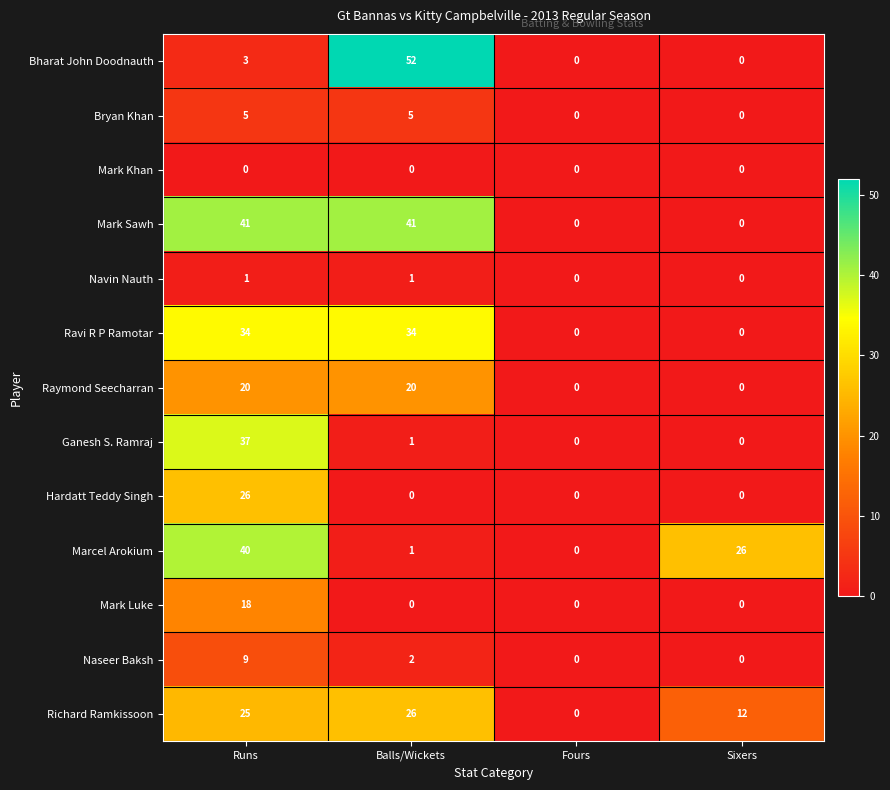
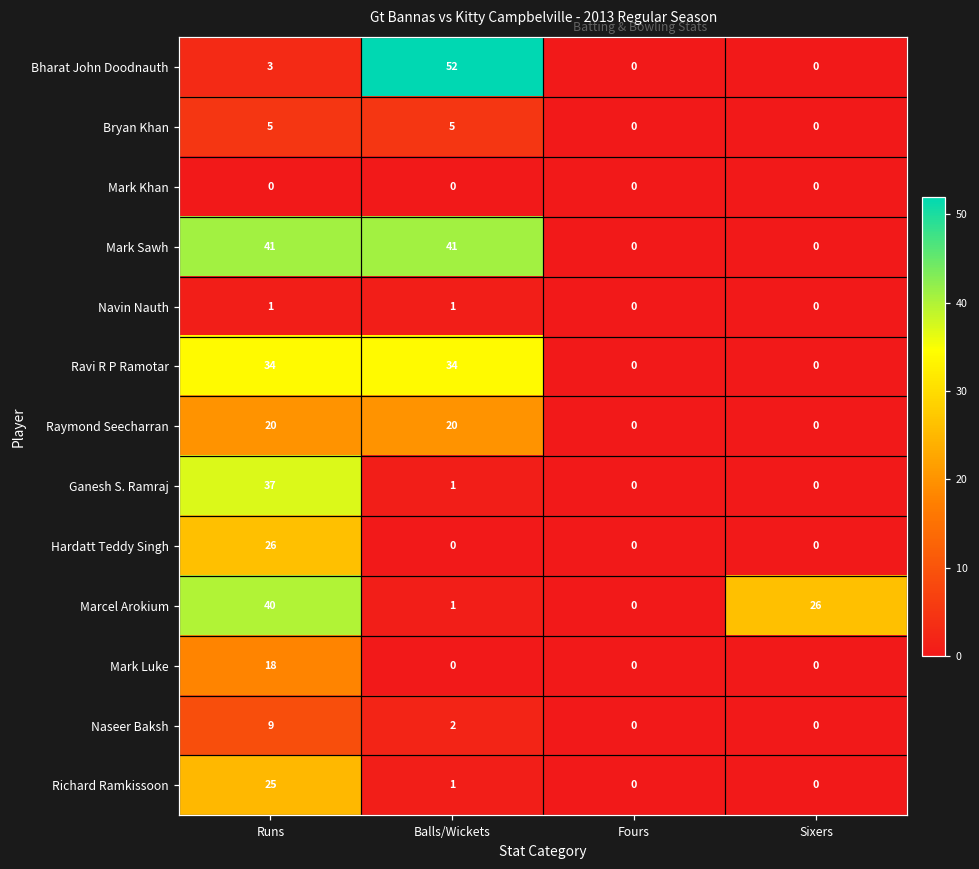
  {
    "Bharat John Doodnauth": {
      "Runs": 3,
      "Balls/Wickets": 52,
      "Fours": 0,
      "Sixers": 0
    },
    "Bryan Khan": {
      "Runs": 5,
      "Balls/Wickets": 5,
      "Fours": 0,
      "Sixers": 0
    },
    "Mark Khan": {
      "Runs": 0,
      "Balls/Wickets": 0,
      "Fours": 0,
      "Sixers": 0
    },
    "Mark Sawh": {
      "Runs": 41,
      "Balls/Wickets": 41,
      "Fours": 0,
      "Sixers": 0
    },
    "Navin Nauth": {
      "Runs": 1,
      "Balls/Wickets": 1,
      "Fours": 0,
      "Sixers": 0
    },
    "Ravi R P Ramotar": {
      "Runs": 34,
      "Balls/Wickets": 34,
      "Fours": 0,
      "Sixers": 0
    },
    "Raymond Seecharran": {
      "Runs": 20,
      "Balls/Wickets": 20,
      "Fours": 0,
      "Sixers": 0
    },
    "Ganesh S. Ramraj": {
      "Runs": 37,
      "Balls/Wickets": 1,
      "Fours": 0,
      "Sixers": 0
    },
    "Hardatt Teddy Singh": {
      "Runs": 26,
      "Balls/Wickets": 0,
      "Fours": 0,
      "Sixers": 0
    },
    "Marcel Arokium": {
      "Runs": 40,
      "Balls/Wickets": 1,
      "Fours": 0,
      "Sixers": 26
    },
    "Mark Luke": {
      "Runs": 18,
      "Balls/Wickets": 0,
      "Fours": 0,
      "Sixers": 0
    },
    "Naseer Baksh": {
      "Runs": 9,
      "Balls/Wickets": 2,
      "Fours": 0,
      "Sixers": 0
    },
    "Richard Ramkissoon": {
      "Runs": 25,
-     "Balls/Wickets": 26,
+     "Balls/Wickets": 1,
      "Fours": 0,
-     "Sixers": 12
+     "Sixers": 0
    }
  }
